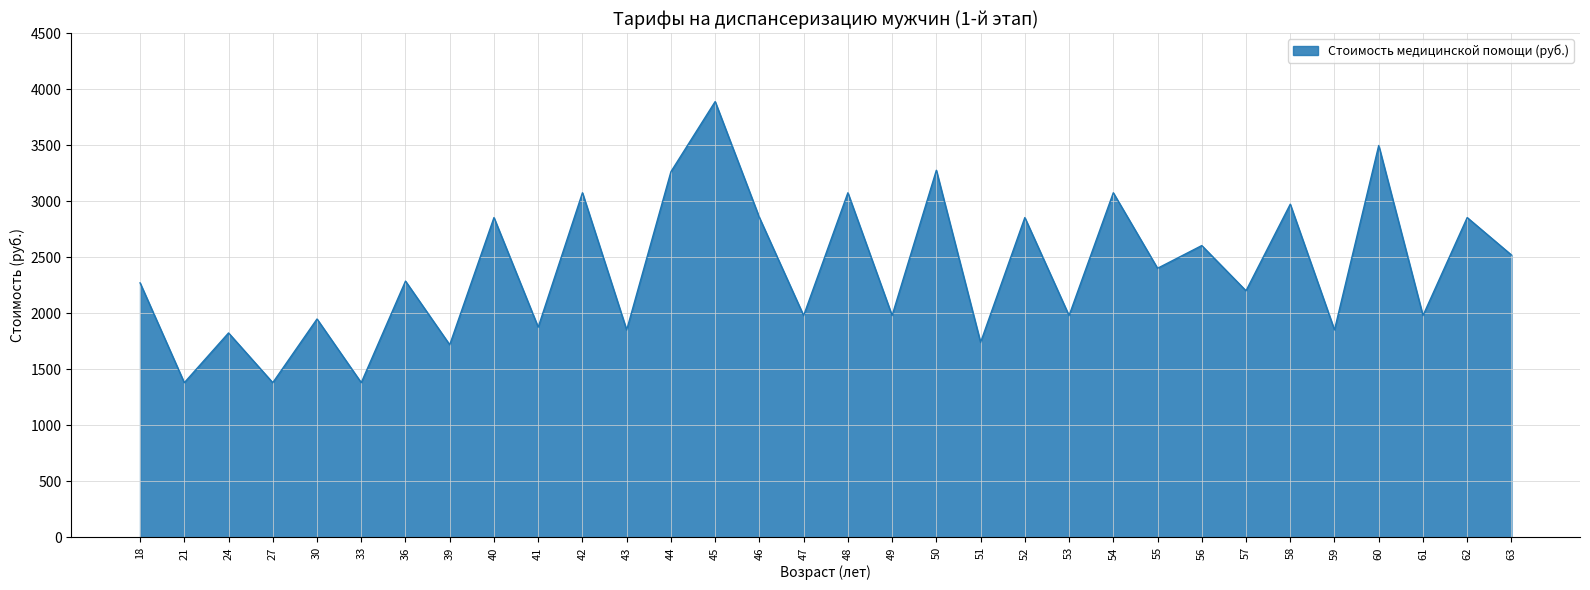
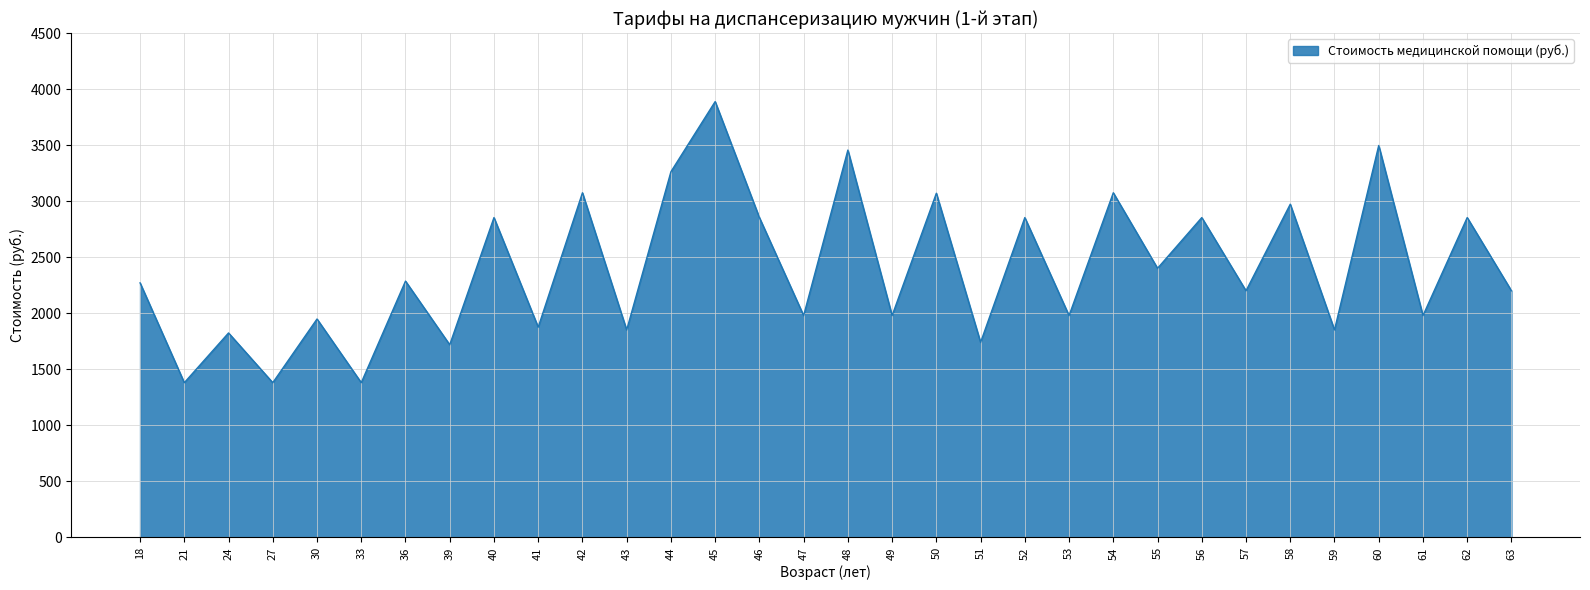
  {
    "18": 2270,
    "21": 1380,
    "24": 1820,
    "27": 1380,
    "30": 1950,
    "33": 1380,
    "36": 2290,
    "39": 1720,
    "40": 2850,
    "41": 1880,
    "42": 3070,
    "43": 1850,
    "44": 3260,
    "45": 3890,
    "46": 2850,
    "47": 1980,
-   "48": 3070,
+   "48": 3460,
    "49": 1980,
-   "50": 3280,
+   "50": 3070,
    "51": 1740,
    "52": 2850,
    "53": 1980,
    "54": 3070,
    "55": 2400,
-   "56": 2600,
+   "56": 2850,
    "57": 2200,
    "58": 2970,
    "59": 1850,
    "60": 3500,
    "61": 1980,
    "62": 2850,
-   "63": 2520
+   "63": 2200
  }
